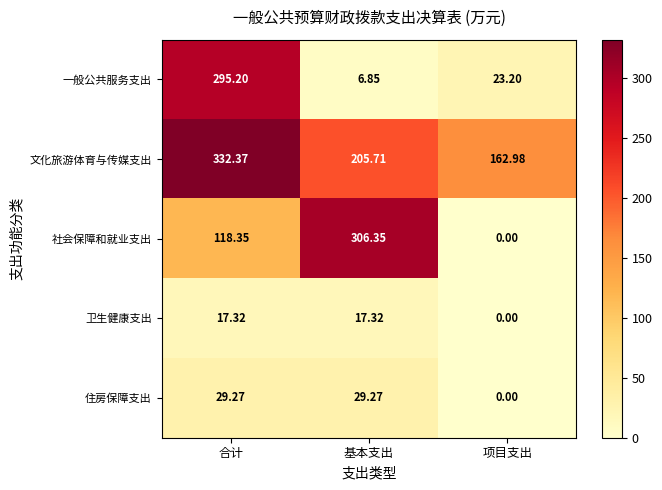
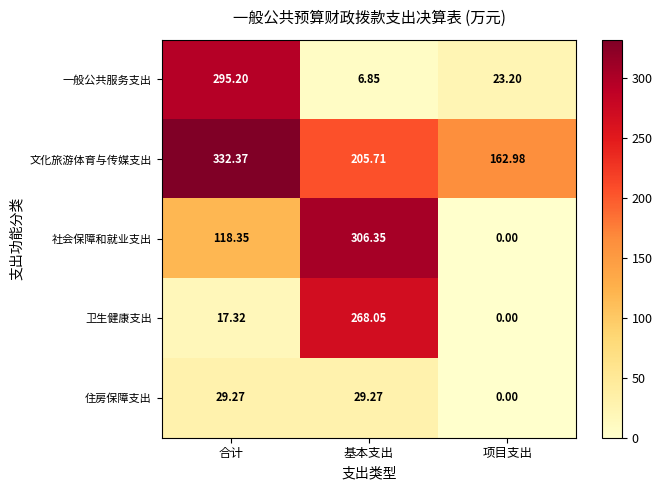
  {
    "一般公共服务支出": {
      "合计": 295.20,
      "基本支出": 6.85,
      "项目支出": 23.20
    },
    "文化旅游体育与传媒支出": {
      "合计": 332.37,
      "基本支出": 205.71,
      "项目支出": 162.98
    },
    "社会保障和就业支出": {
      "合计": 118.35,
      "基本支出": 306.35,
      "项目支出": 0.00
    },
    "卫生健康支出": {
      "合计": 17.32,
-     "基本支出": 17.32,
+     "基本支出": 268.05,
      "项目支出": 0.00
    },
    "住房保障支出": {
      "合计": 29.27,
      "基本支出": 29.27,
      "项目支出": 0.00
    }
  }
